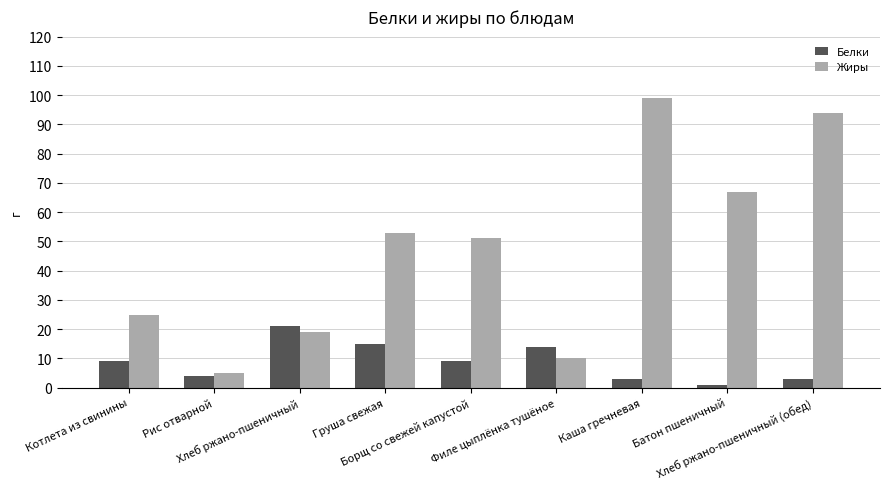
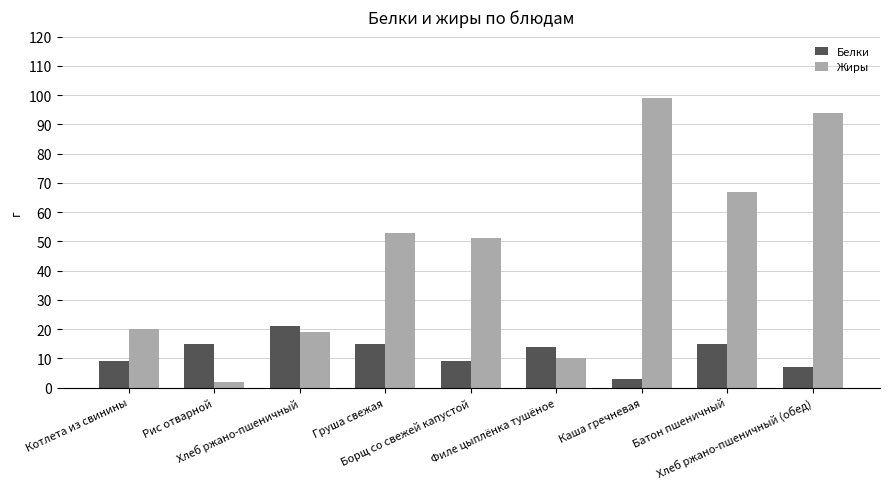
  {
    "Белки": {
      "Котлета из свинины": 9,
-     "Рис отварной": 4,
+     "Рис отварной": 15,
      "Хлеб ржано-пшеничный": 21,
      "Груша свежая": 15,
      "Борщ со свежей капустой": 9,
      "Филе цыплёнка тушёное": 14,
      "Каша гречневая": 3,
-     "Батон пшеничный": 1,
-     "Хлеб ржано-пшеничный (обед)": 3
+     "Батон пшеничный": 15,
+     "Хлеб ржано-пшеничный (обед)": 7
    },
    "Жиры": {
-     "Котлета из свинины": 25,
-     "Рис отварной": 5,
+     "Котлета из свинины": 20,
+     "Рис отварной": 2,
      "Хлеб ржано-пшеничный": 19,
      "Груша свежая": 53,
      "Борщ со свежей капустой": 51,
      "Филе цыплёнка тушёное": 10,
      "Каша гречневая": 99,
      "Батон пшеничный": 67,
      "Хлеб ржано-пшеничный (обед)": 94
    }
  }
